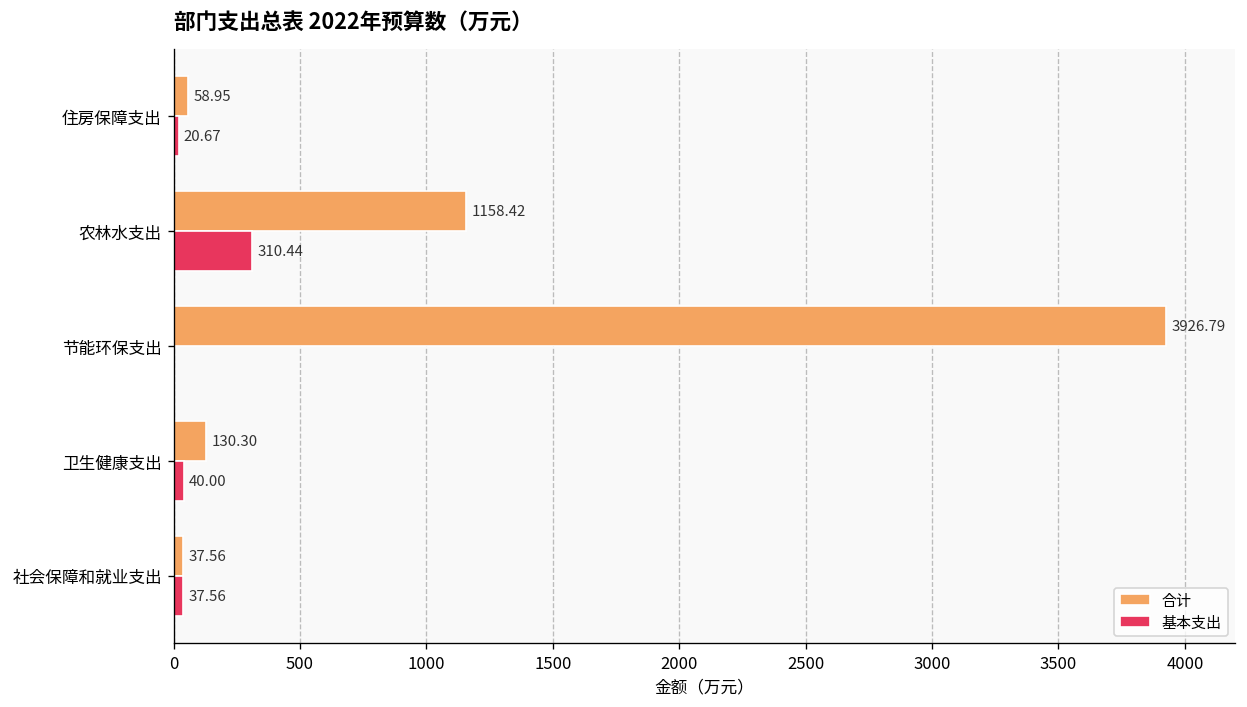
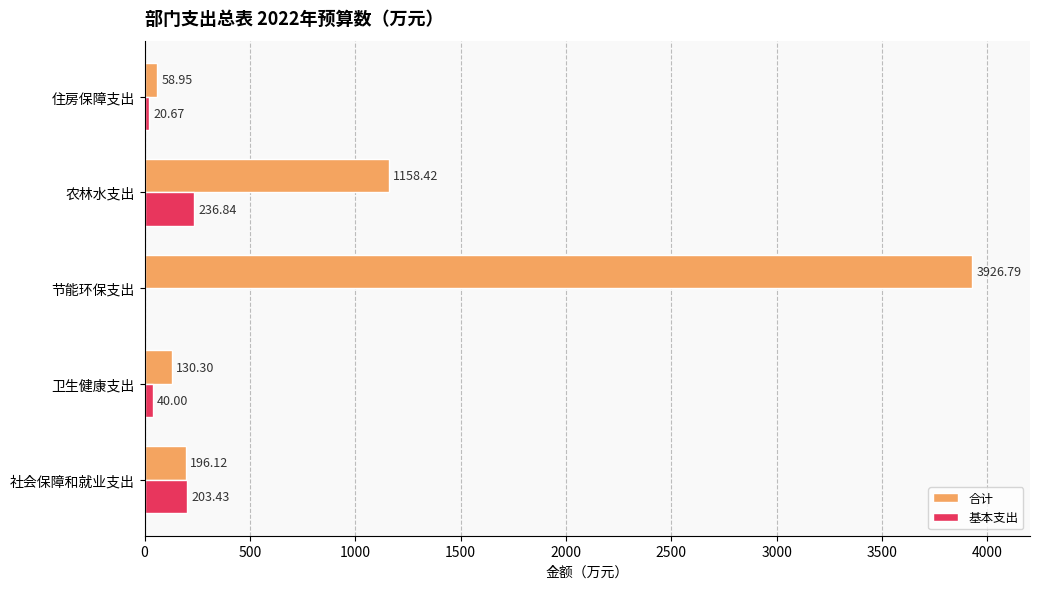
  {
    "合计": {
      "住房保障支出": 58.95,
      "农林水支出": 1158.42,
      "节能环保支出": 3926.79,
      "卫生健康支出": 130.30,
-     "社会保障和就业支出": 37.56
+     "社会保障和就业支出": 196.12
    },
    "基本支出": {
      "住房保障支出": 20.67,
-     "农林水支出": 310.44,
+     "农林水支出": 236.84,
      "卫生健康支出": 40.00,
-     "社会保障和就业支出": 37.56
+     "社会保障和就业支出": 203.43
    }
  }
